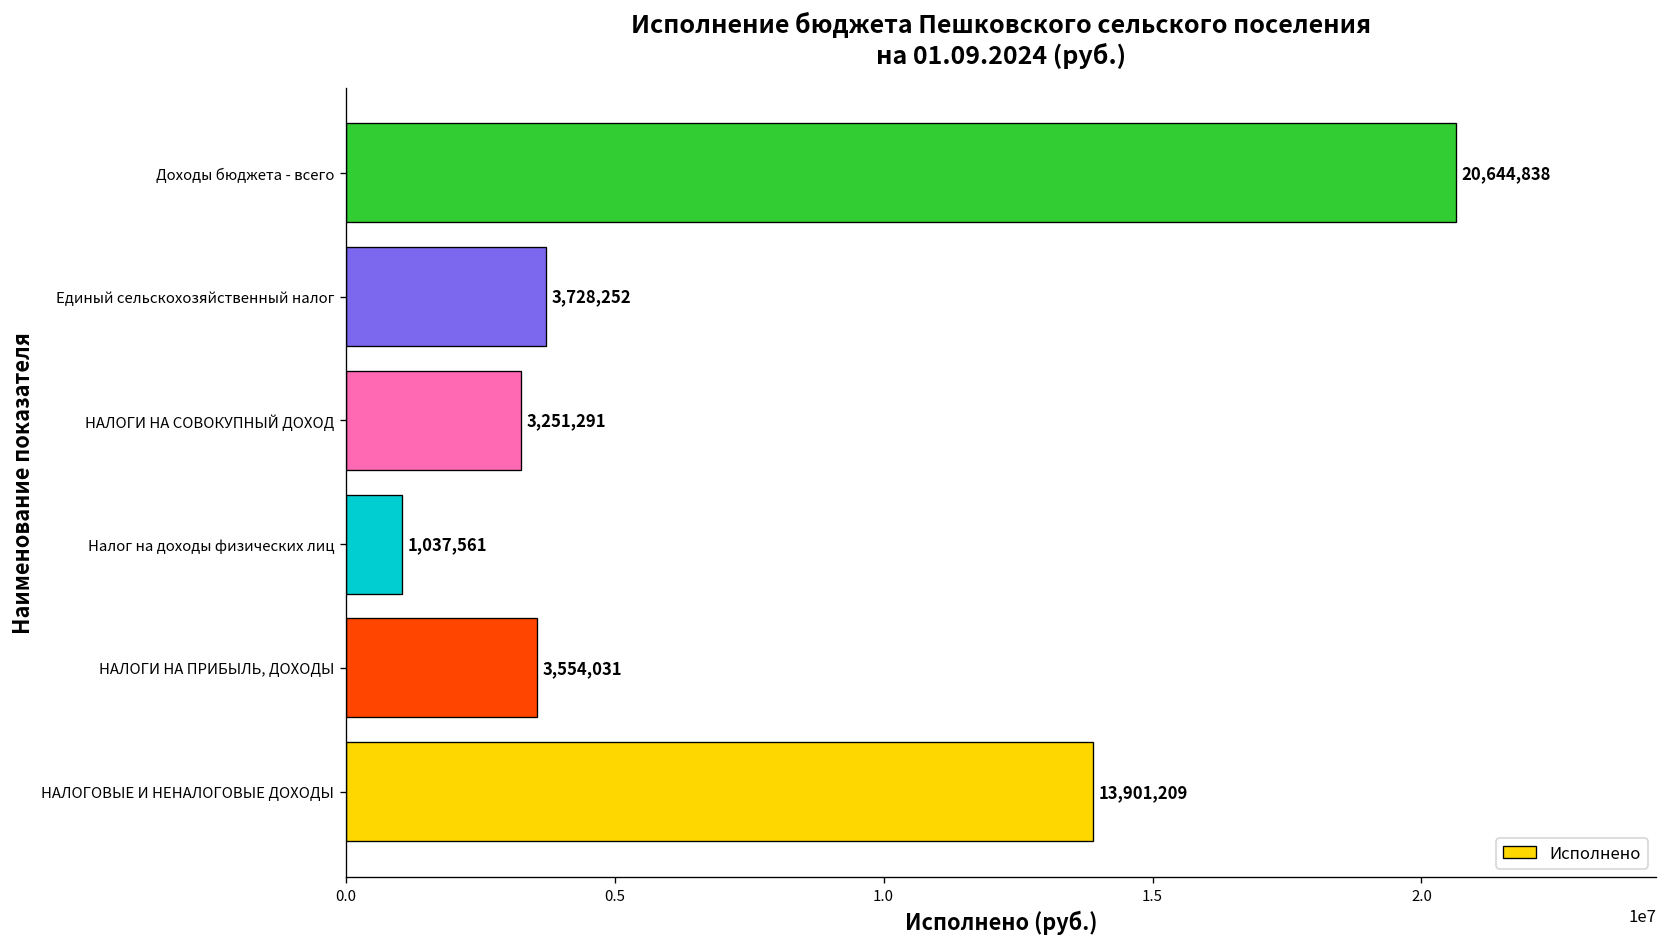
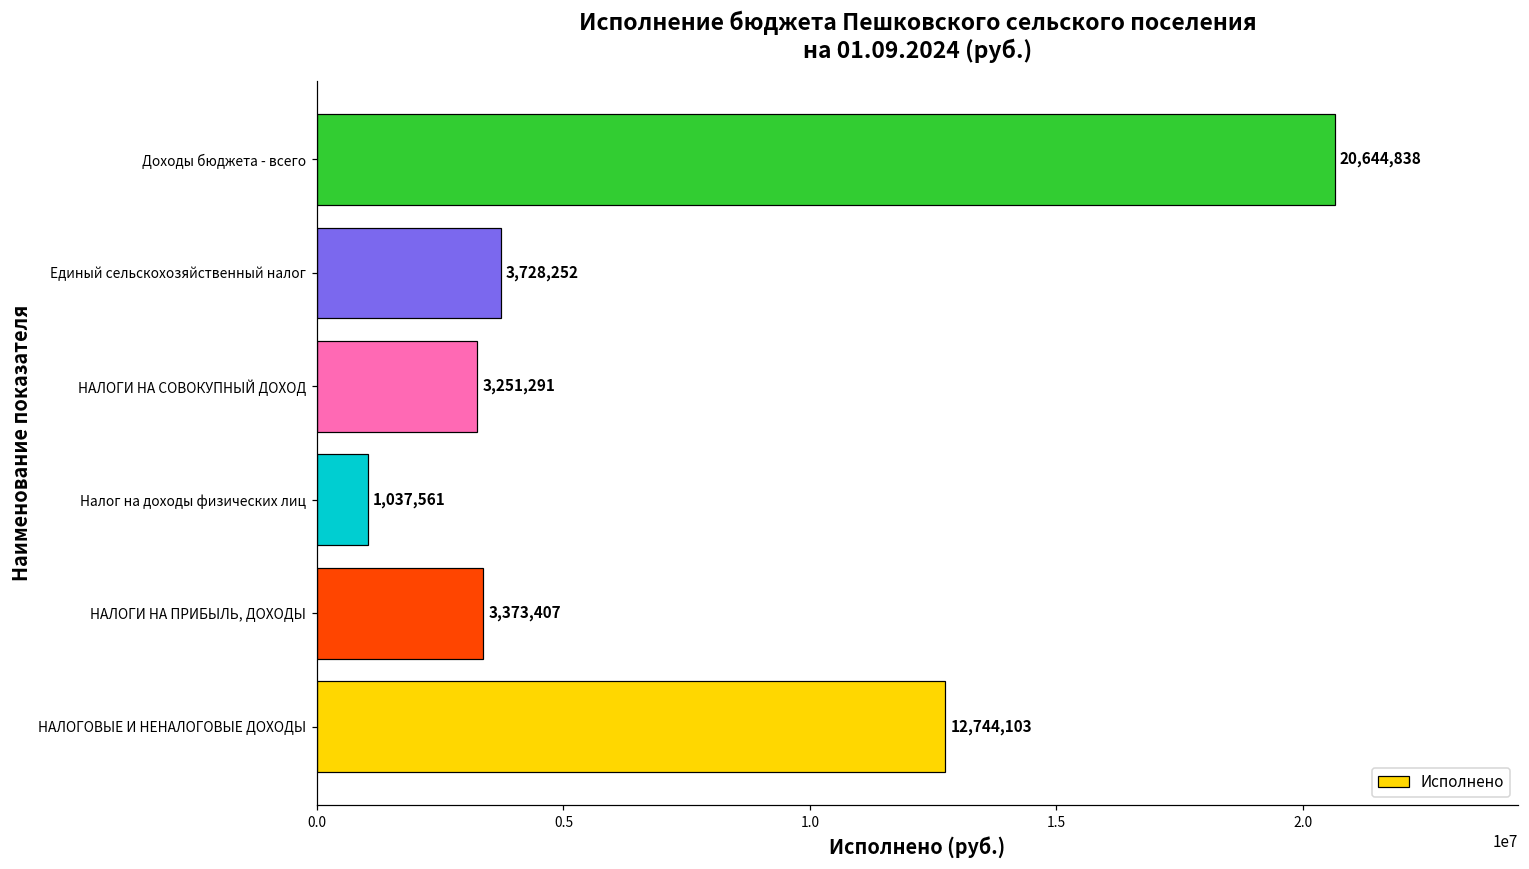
  {
    "Доходы бюджета - всего": "20,644,838",
    "Единый сельскохозяйственный налог": "3,728,252",
    "НАЛОГИ НА СОВОКУПНЫЙ ДОХОД": "3,251,291",
    "Налог на доходы физических лиц": "1,037,561",
-   "НАЛОГИ НА ПРИБЫЛЬ, ДОХОДЫ": "3,554,031",
-   "НАЛОГОВЫЕ И НЕНАЛОГОВЫЕ ДОХОДЫ": "13,901,209"
+   "НАЛОГИ НА ПРИБЫЛЬ, ДОХОДЫ": "3,373,407",
+   "НАЛОГОВЫЕ И НЕНАЛОГОВЫЕ ДОХОДЫ": "12,744,103"
  }
